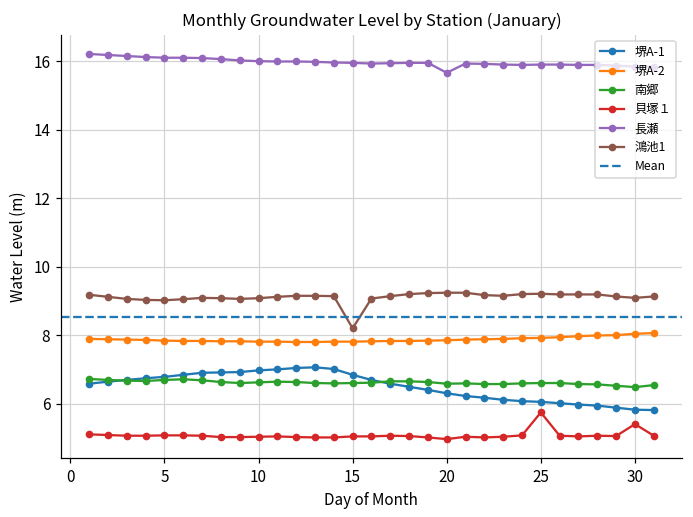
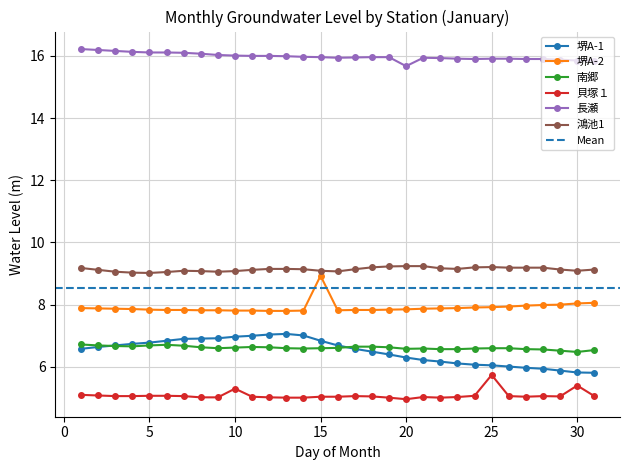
  {
    "堺A-1": {
      "5": 6.8,
      "10": 7.0,
      "15": 6.8,
      "20": 6.3,
      "25": 6.1,
      "30": 5.8
    },
    "堺A-2": {
      "5": 7.8,
      "10": 7.8,
-     "15": 7.8,
+     "15": 8.9,
      "20": 7.9,
      "25": 7.9,
      "30": 8.0
    },
    "南郷": {
      "5": 6.7,
      "10": 6.6,
      "15": 6.6,
      "20": 6.6,
      "25": 6.6,
      "30": 6.5
    },
    "貝塚１": {
      "5": 5.1,
-     "10": 5.0,
+     "10": 5.3,
      "15": 5.0,
      "20": 5.0,
      "25": 5.7,
      "30": 5.4
    },
    "長瀬": {
      "5": 16.1,
      "10": 16.0,
      "15": 16.0,
      "20": 15.7,
      "25": 15.9
    },
    "鴻池1": {
      "5": 9.0,
      "10": 9.1,
-     "15": 8.2,
+     "15": 9.1,
      "20": 9.2,
      "25": 9.2,
      "30": 9.1
    }
  }
